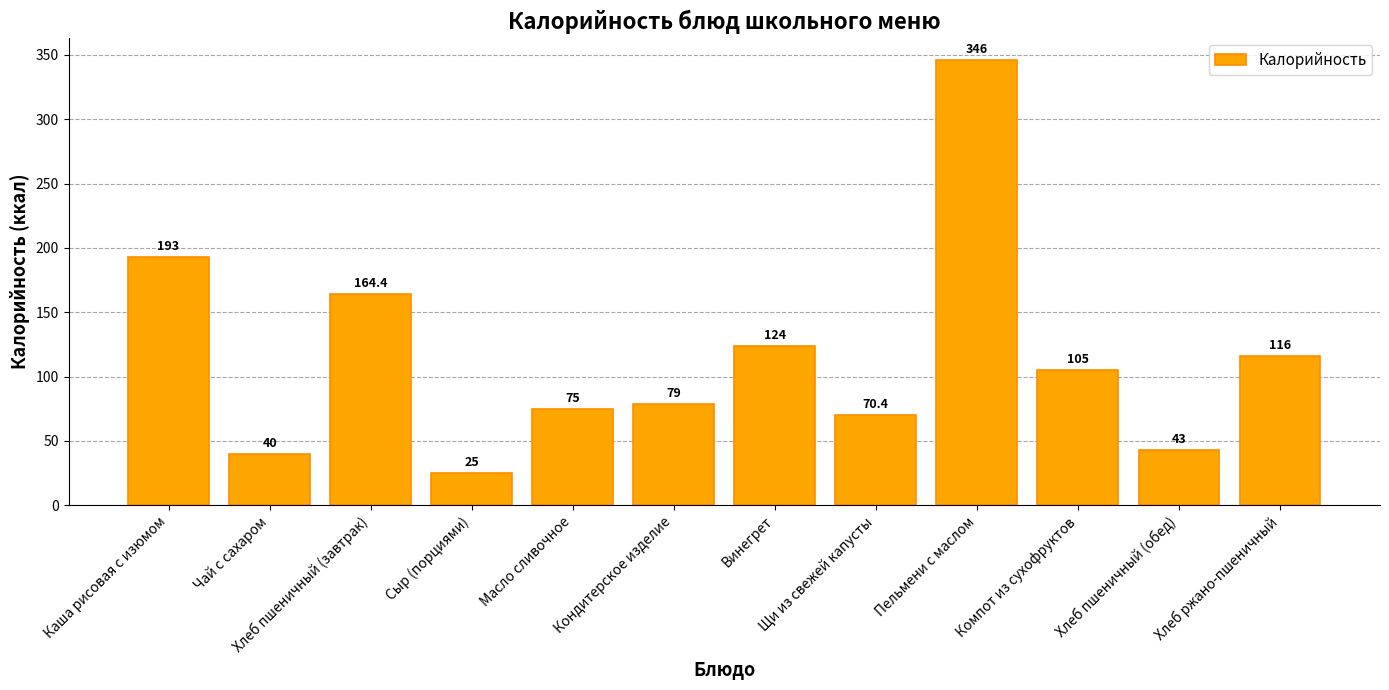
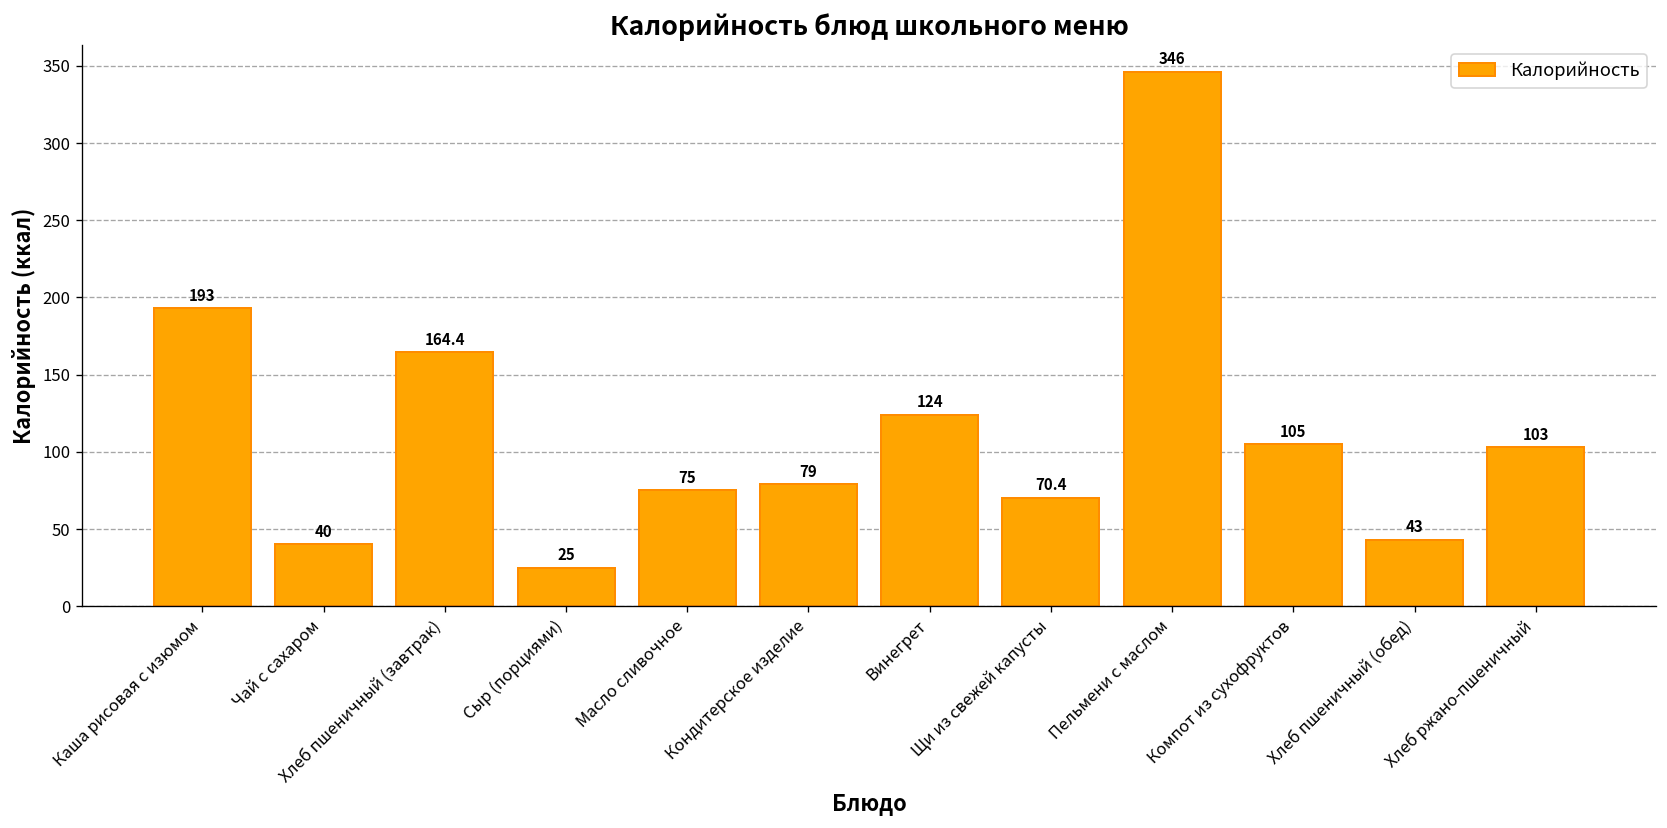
  {
    "Каша рисовая с изюмом": 193,
    "Чай с сахаром": 40,
    "Хлеб пшеничный (завтрак)": 164.4,
    "Сыр (порциями)": 25,
    "Масло сливочное": 75,
    "Кондитерское изделие": 79,
    "Винегрет": 124,
    "Щи из свежей капусты": 70.4,
    "Пельмени с маслом": 346,
    "Компот из сухофруктов": 105,
    "Хлеб пшеничный (обед)": 43,
-   "Хлеб ржано-пшеничный": 116
+   "Хлеб ржано-пшеничный": 103
  }
